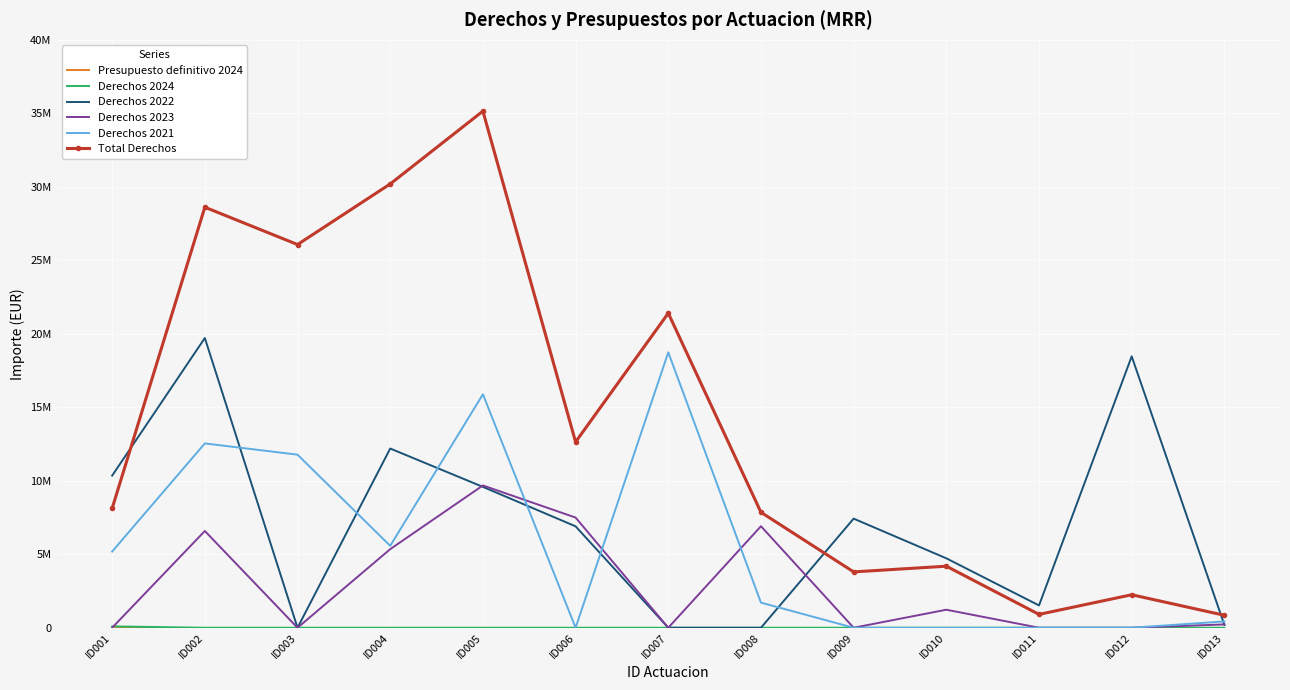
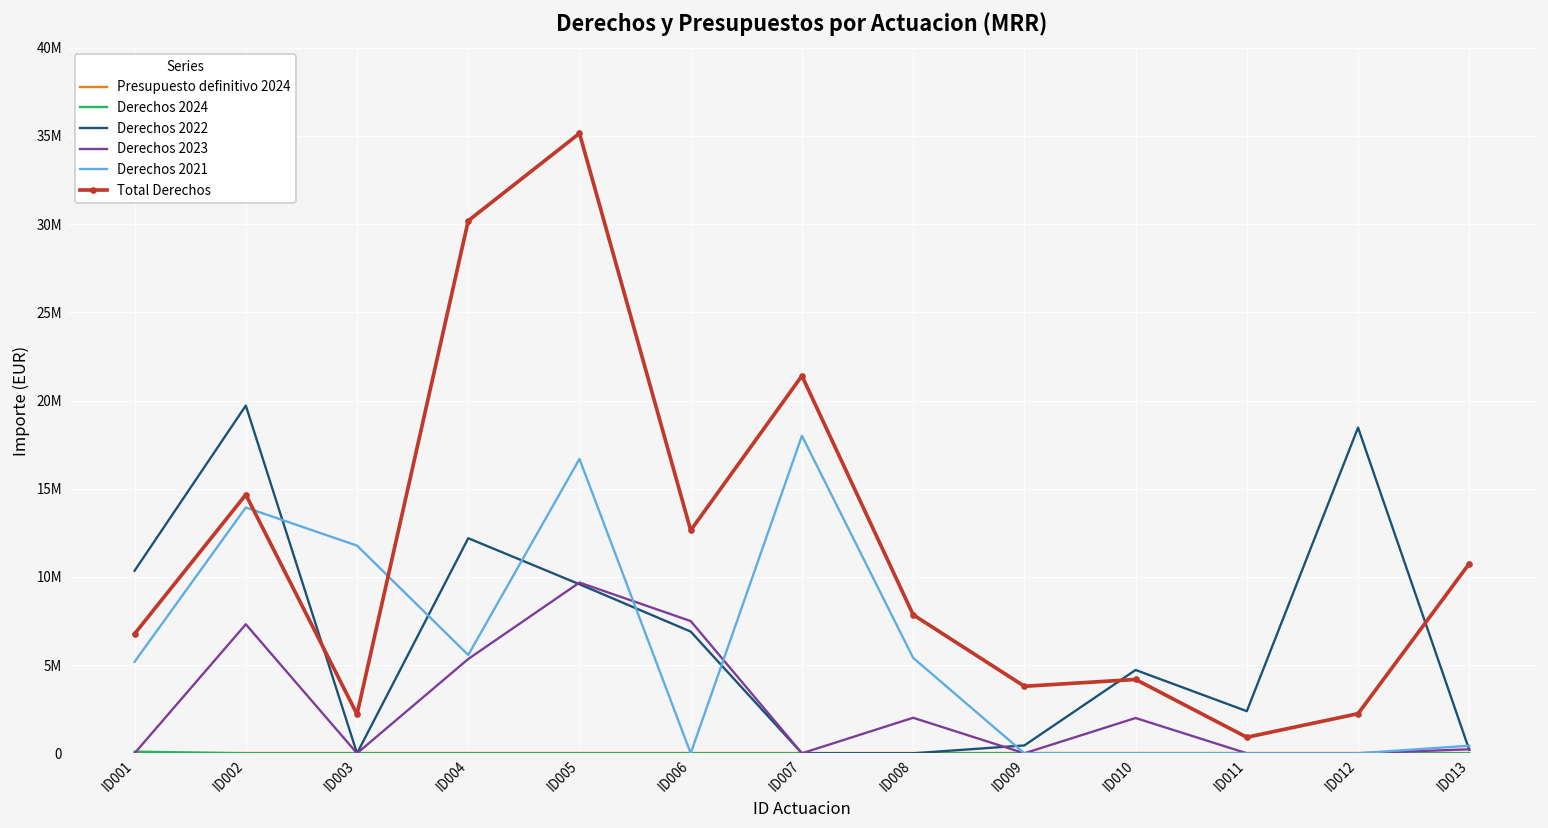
  {
    "Derechos 2022": {
      "ID001": 10400000,
      "ID002": 19700000,
      "ID004": 12200000,
      "ID006": 6900000,
-     "ID009": 7400000,
+     "ID009": 400000,
      "ID010": 4700000,
-     "ID011": 1500000,
+     "ID011": 2400000,
      "ID012": 18500000
    },
    "Derechos 2023": {
-     "ID002": 6600000,
+     "ID002": 7300000,
      "ID004": 5300000,
      "ID006": 7500000,
-     "ID008": 6900000,
-     "ID010": 1200000
+     "ID008": 2000000,
+     "ID010": 2000000
    },
    "Derechos 2021": {
      "ID001": 5200000,
-     "ID002": 12500000,
+     "ID002": 13900000,
      "ID003": 11800000,
      "ID004": 5600000,
-     "ID005": 15900000,
-     "ID007": 18700000,
-     "ID008": 1700000,
+     "ID005": 16700000,
+     "ID007": 18000000,
+     "ID008": 5400000,
      "ID013": 400000
    },
    "Total Derechos": {
-     "ID001": 8100000,
-     "ID002": 28600000,
-     "ID003": 26100000,
+     "ID001": 6800000,
+     "ID002": 14700000,
+     "ID003": 2200000,
      "ID004": 30200000,
      "ID005": 35100000,
      "ID006": 12600000,
      "ID007": 21400000,
      "ID008": 7900000,
      "ID009": 3800000,
      "ID010": 4200000,
      "ID011": 900000,
      "ID012": 2200000,
-     "ID013": 800000
+     "ID013": 10800000
    }
  }
